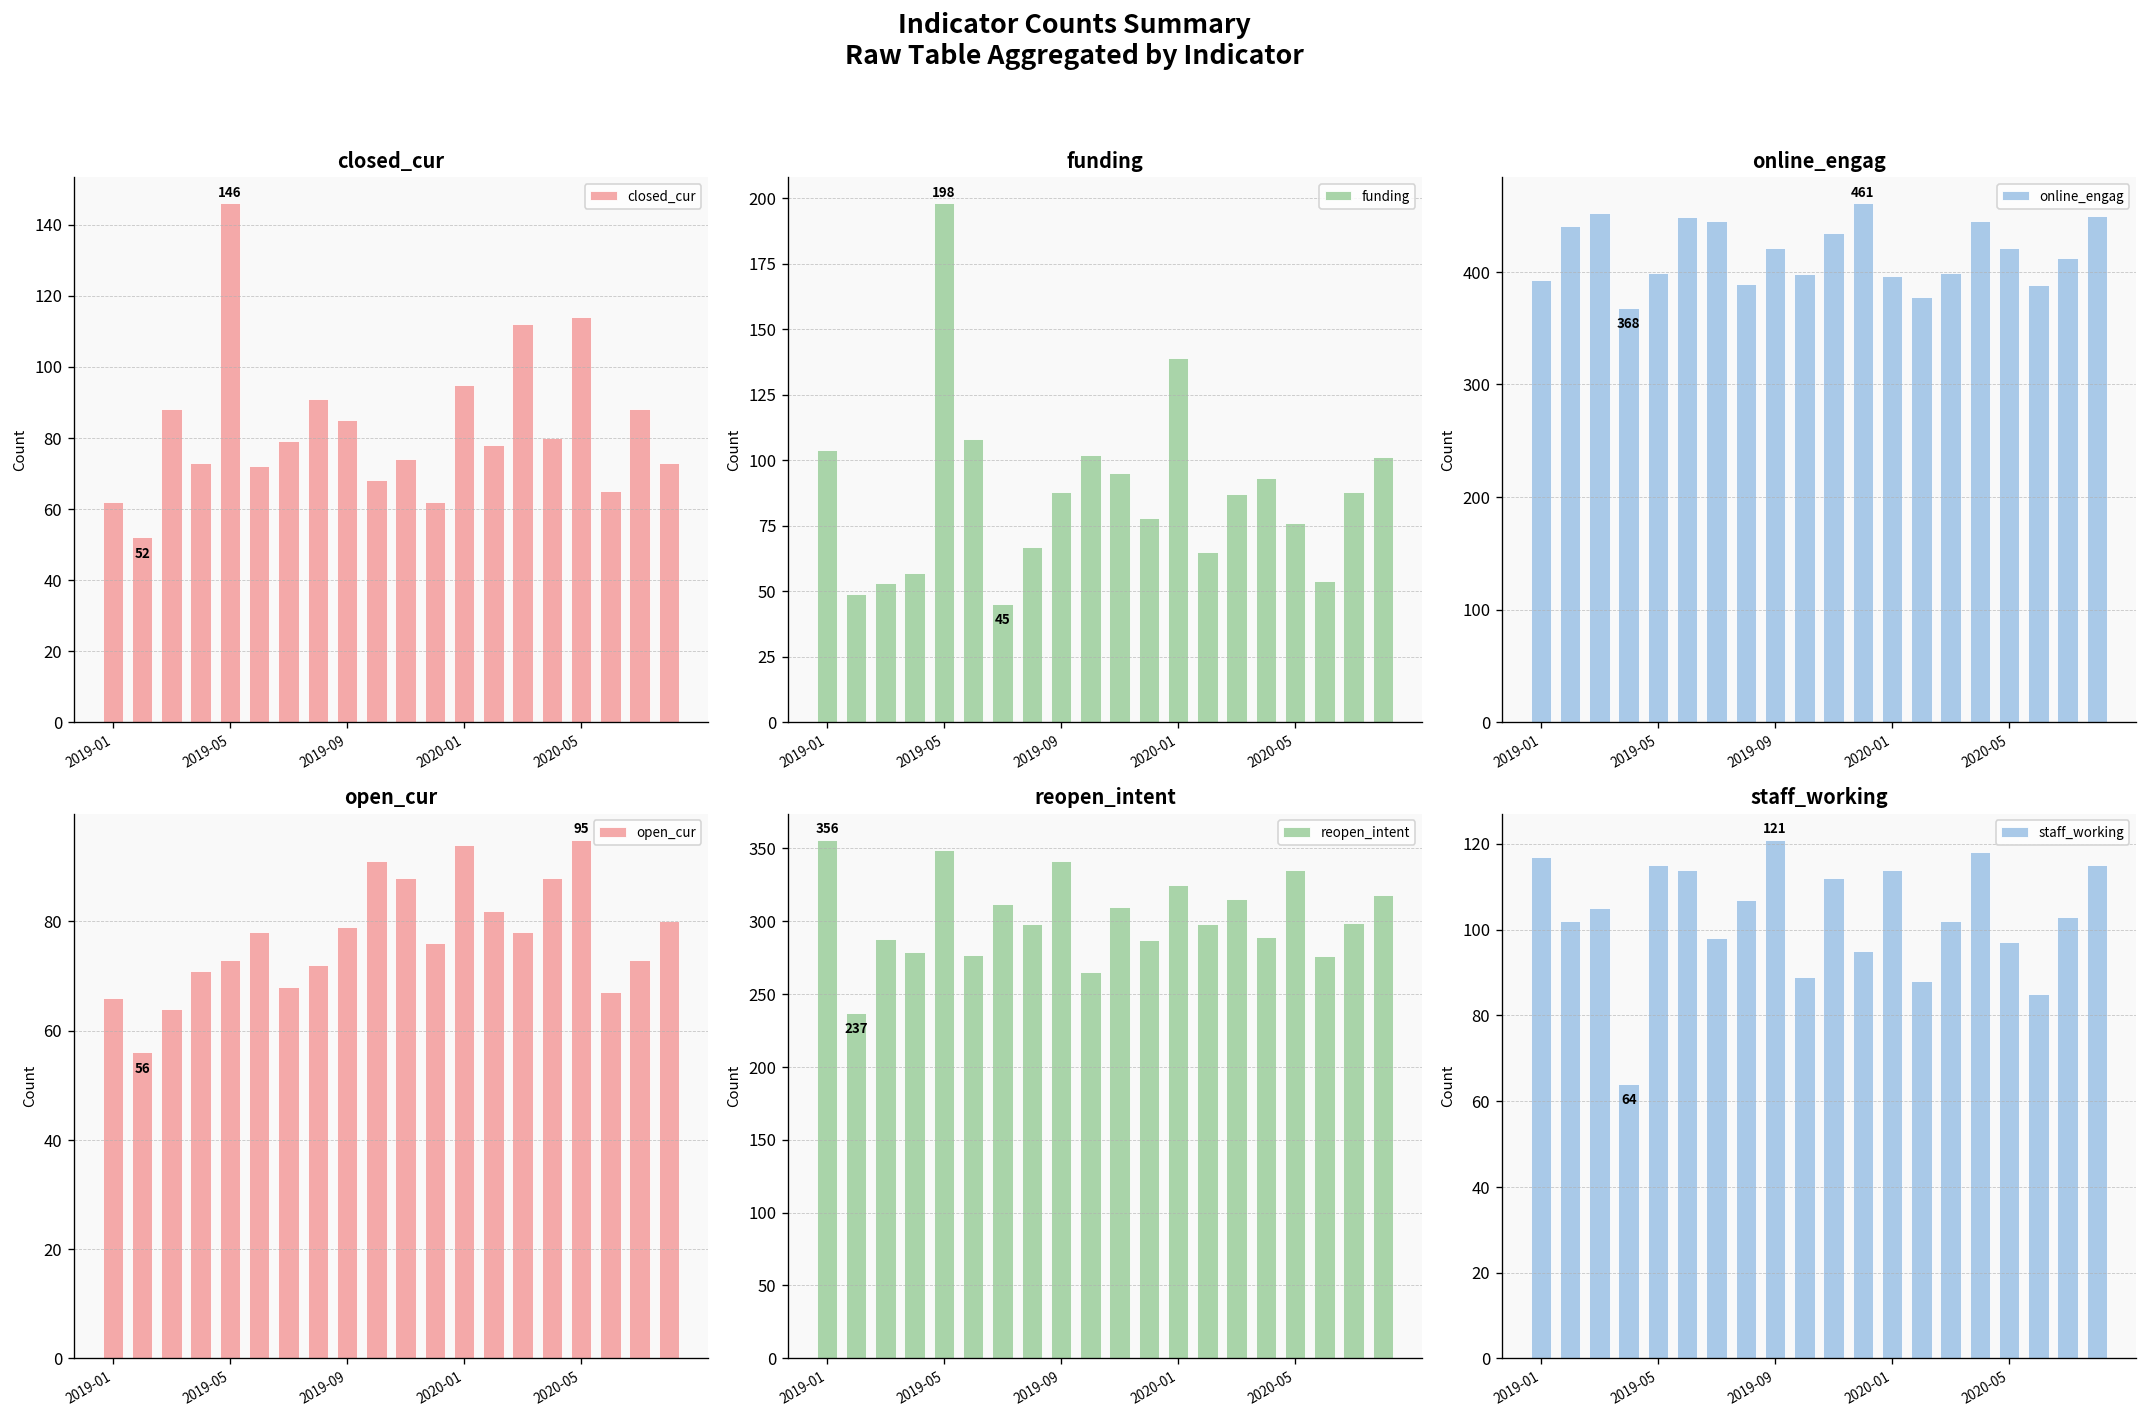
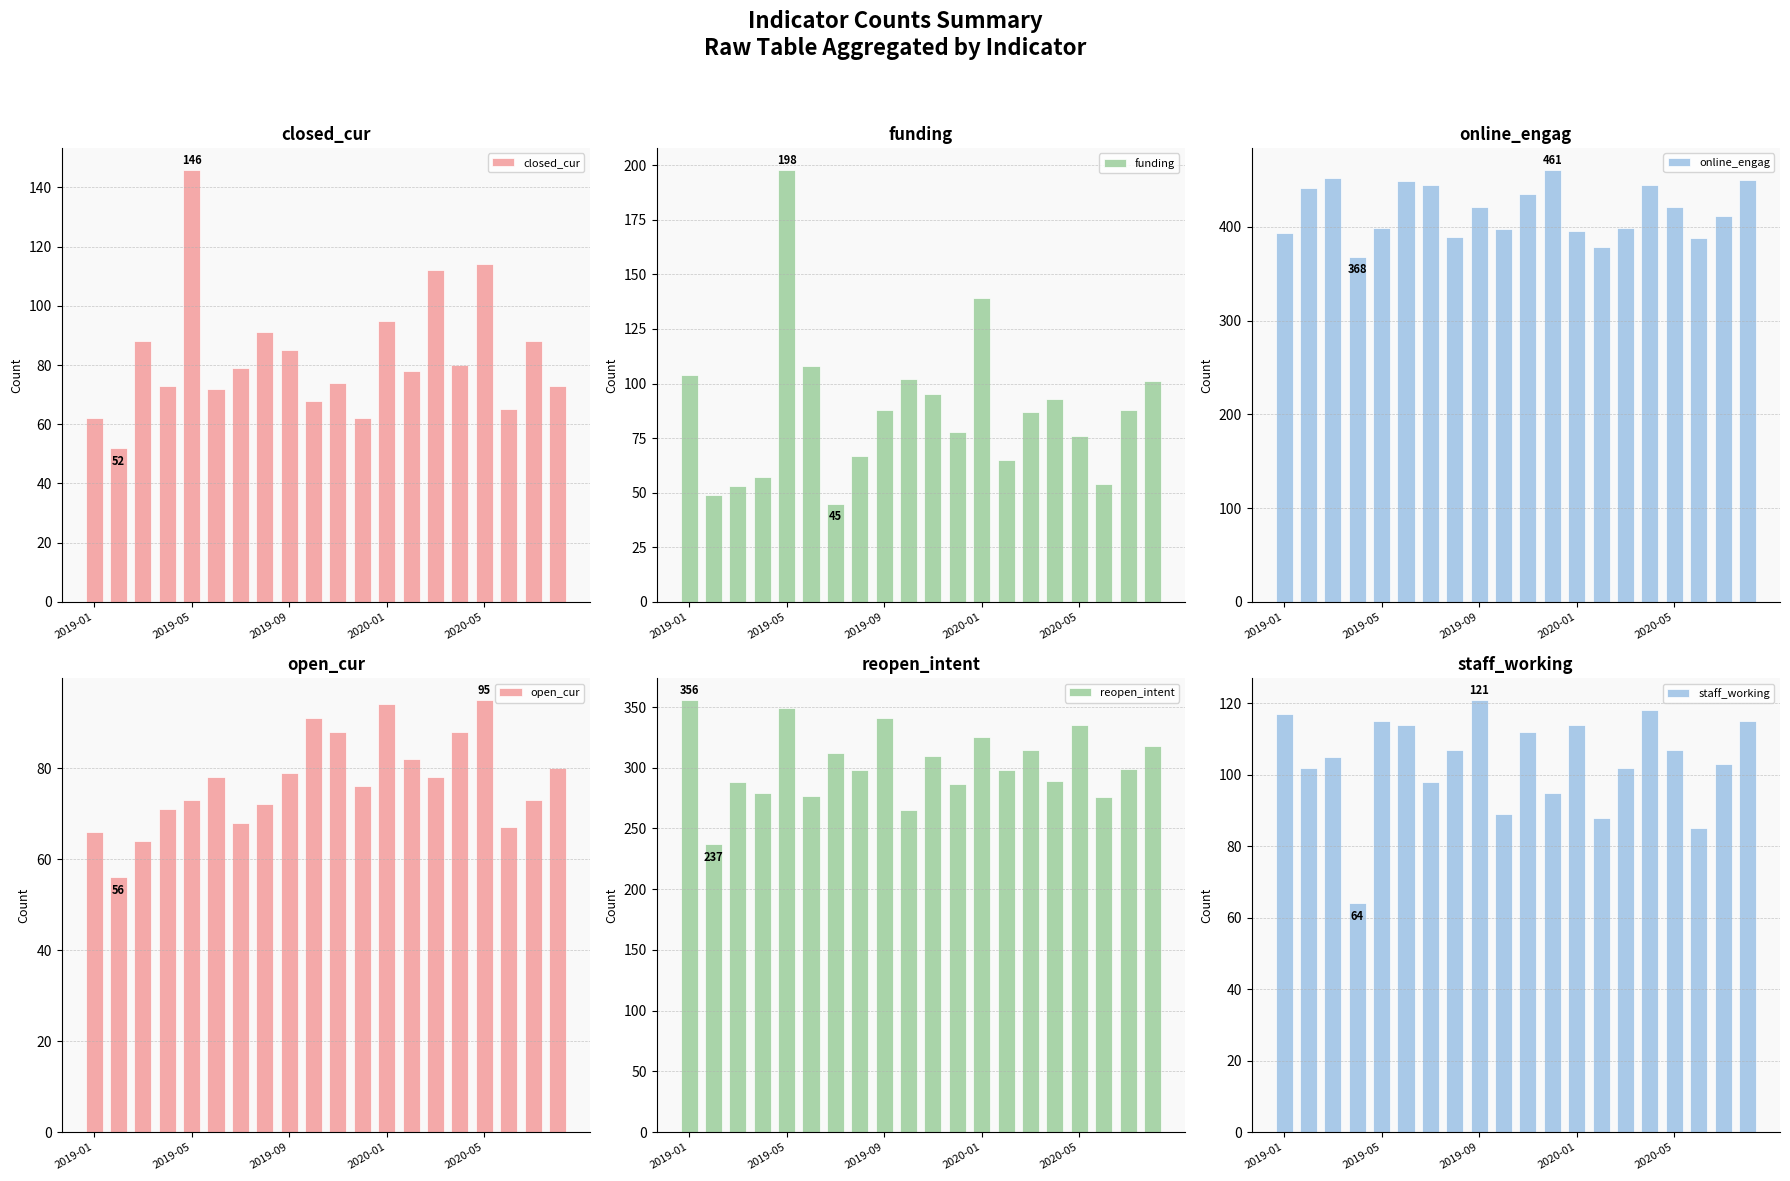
  {
    "closed_cur": {
      "2019-05": 146
    },
    "funding": {
      "2019-05": 198
    },
    "online_engag": {
      "2019-01": 390,
      "2019-05": 400,
      "2019-09": 420,
      "2020-01": 400,
      "2020-05": 420
    },
    "open_cur": {
      "2020-05": 95
    },
    "reopen_intent": {
      "2019-01": 356
    },
    "staff_working": {
      "2019-01": 117,
      "2019-05": 115,
      "2020-01": 114,
-     "2020-05": 97
+     "2020-05": 107
    }
  }
